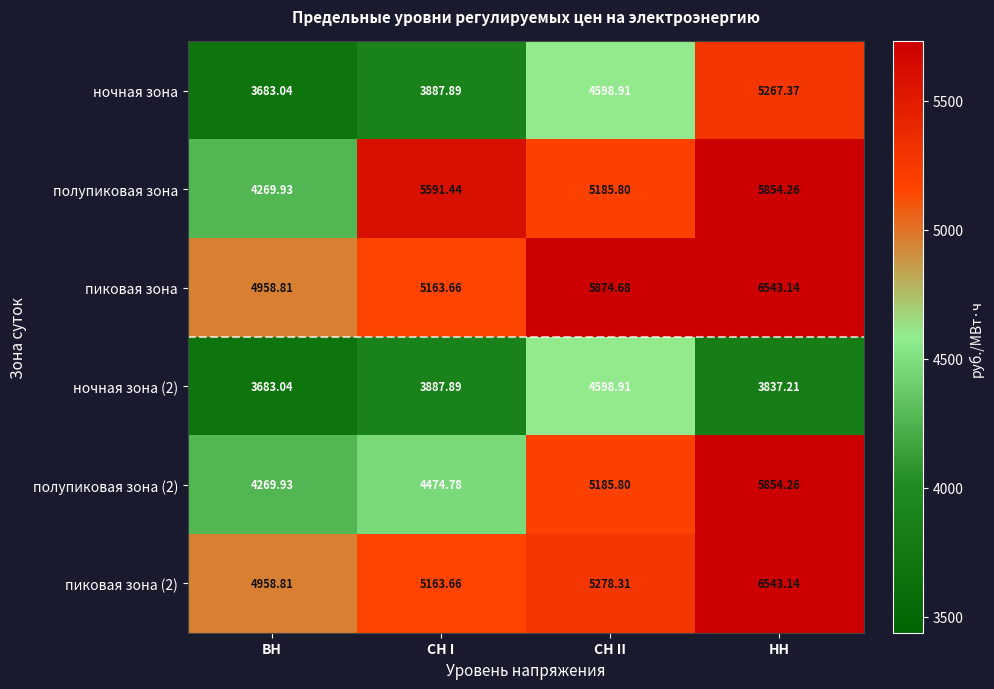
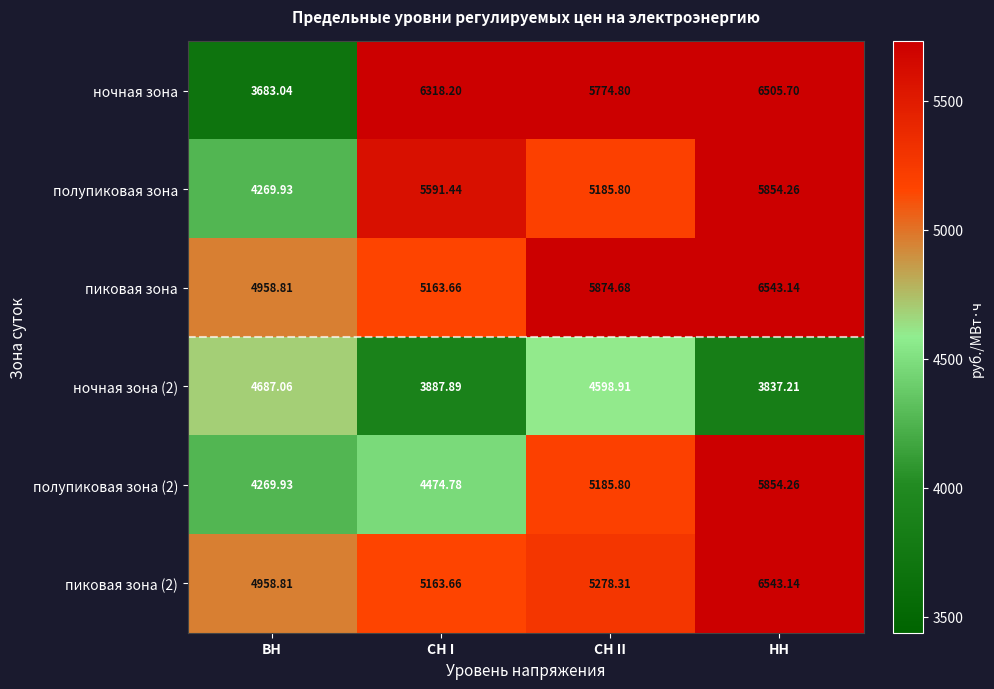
  {
    "ночная зона": {
      "ВН": 3683.04,
-     "СН I": 3887.89,
-     "СН II": 4598.91,
-     "НН": 5267.37
+     "СН I": 6318.20,
+     "СН II": 5774.80,
+     "НН": 6505.70
    },
    "полупиковая зона": {
      "ВН": 4269.93,
      "СН I": 5591.44,
      "СН II": 5185.80,
      "НН": 5854.26
    },
    "пиковая зона": {
      "ВН": 4958.81,
      "СН I": 5163.66,
      "СН II": 5874.68,
      "НН": 6543.14
    },
    "ночная зона (2)": {
-     "ВН": 3683.04,
+     "ВН": 4687.06,
      "СН I": 3887.89,
      "СН II": 4598.91,
      "НН": 3837.21
    },
    "полупиковая зона (2)": {
      "ВН": 4269.93,
      "СН I": 4474.78,
      "СН II": 5185.80,
      "НН": 5854.26
    },
    "пиковая зона (2)": {
      "ВН": 4958.81,
      "СН I": 5163.66,
      "СН II": 5278.31,
      "НН": 6543.14
    }
  }
